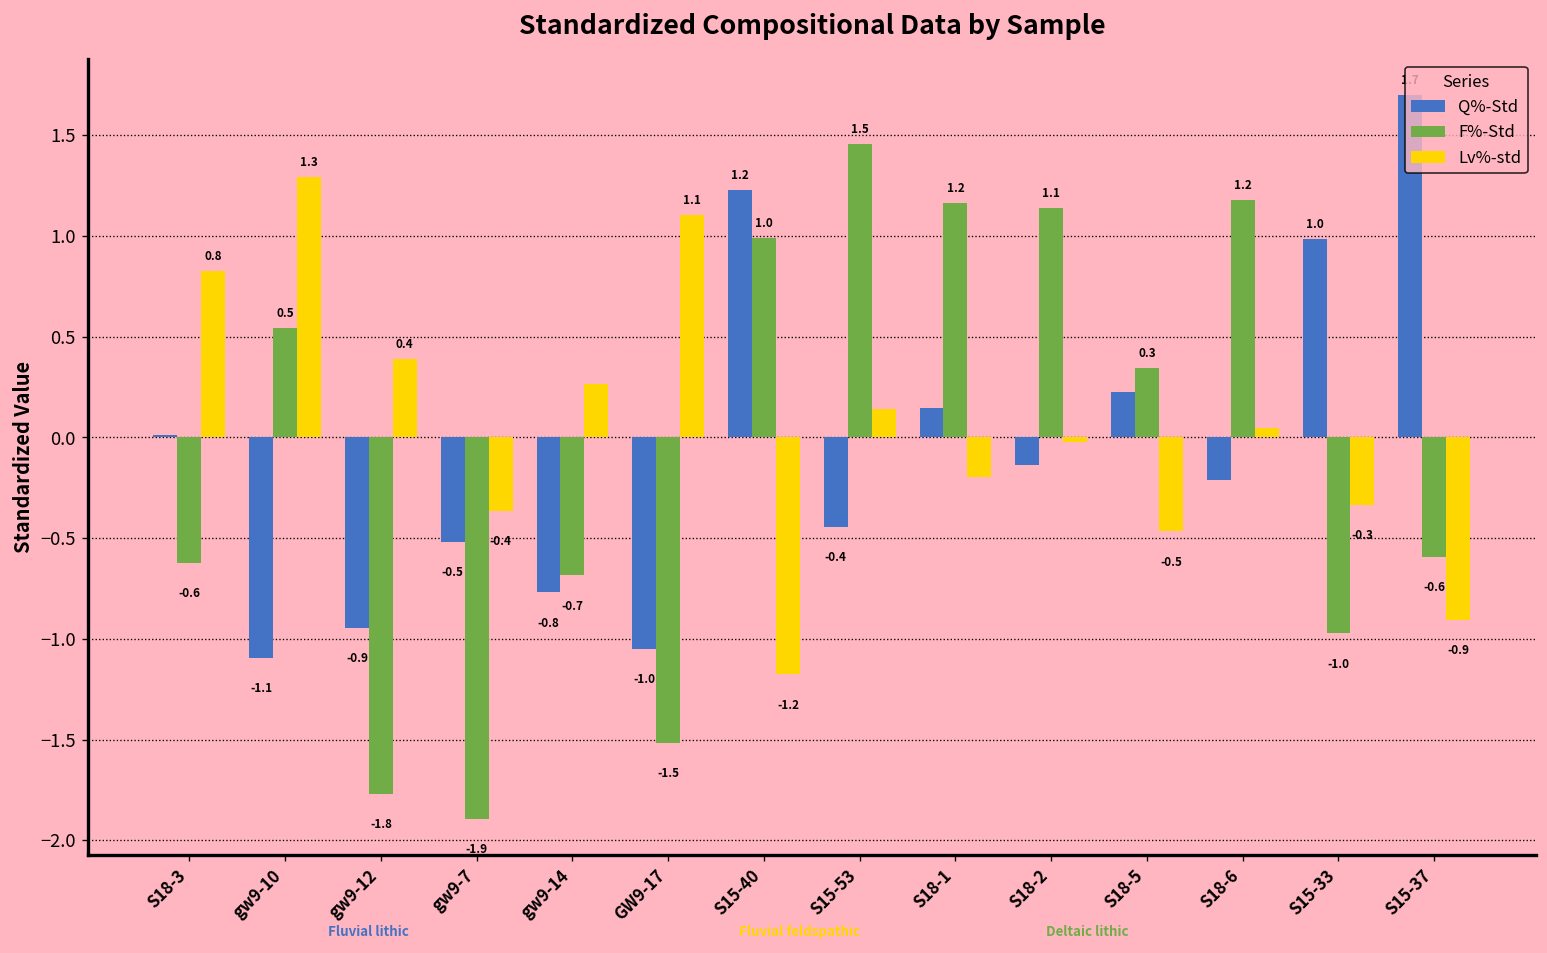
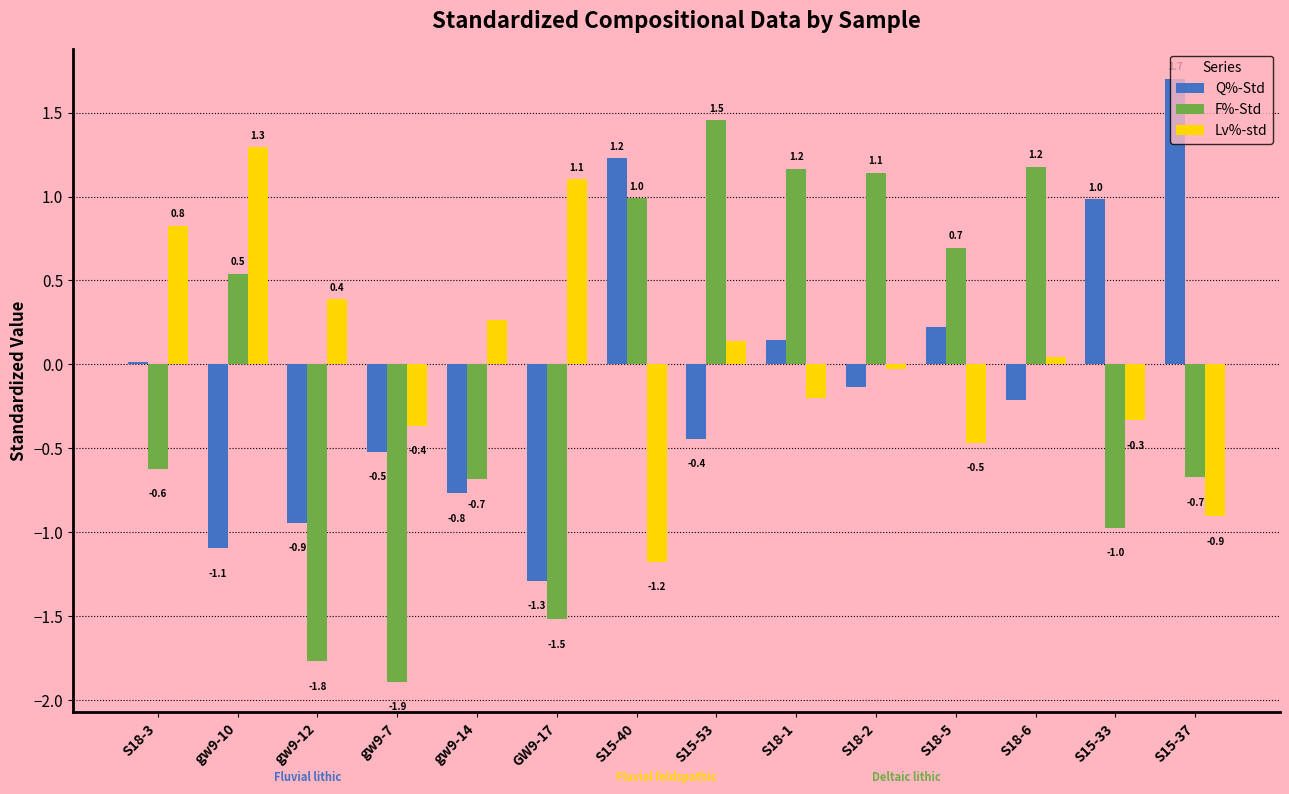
  {
    "Q%-Std": {
      "gw9-10": -1.1,
      "gw9-12": -0.9,
      "gw9-7": -0.5,
      "gw9-14": -0.8,
-     "GW9-17": -1.0,
+     "GW9-17": -1.3,
      "S15-40": 1.2,
      "S15-53": -0.4,
      "S15-33": 1.0
    },
    "F%-Std": {
      "S18-3": -0.6,
      "gw9-10": 0.5,
      "gw9-12": -1.8,
      "gw9-7": -1.9,
      "gw9-14": -0.7,
      "GW9-17": -1.5,
      "S15-40": 1.0,
      "S15-53": 1.5,
      "S18-1": 1.2,
      "S18-2": 1.1,
-     "S18-5": 0.3,
+     "S18-5": 0.7,
      "S18-6": 1.2,
      "S15-33": -1.0,
-     "S15-37": -0.6
+     "S15-37": -0.7
    },
    "Lv%-std": {
      "S18-3": 0.8,
      "gw9-10": 1.3,
      "gw9-12": 0.4,
      "gw9-7": -0.4,
      "GW9-17": 1.1,
      "S15-40": -1.2,
      "S18-5": -0.5,
      "S15-33": -0.3,
      "S15-37": -0.9
    }
  }
